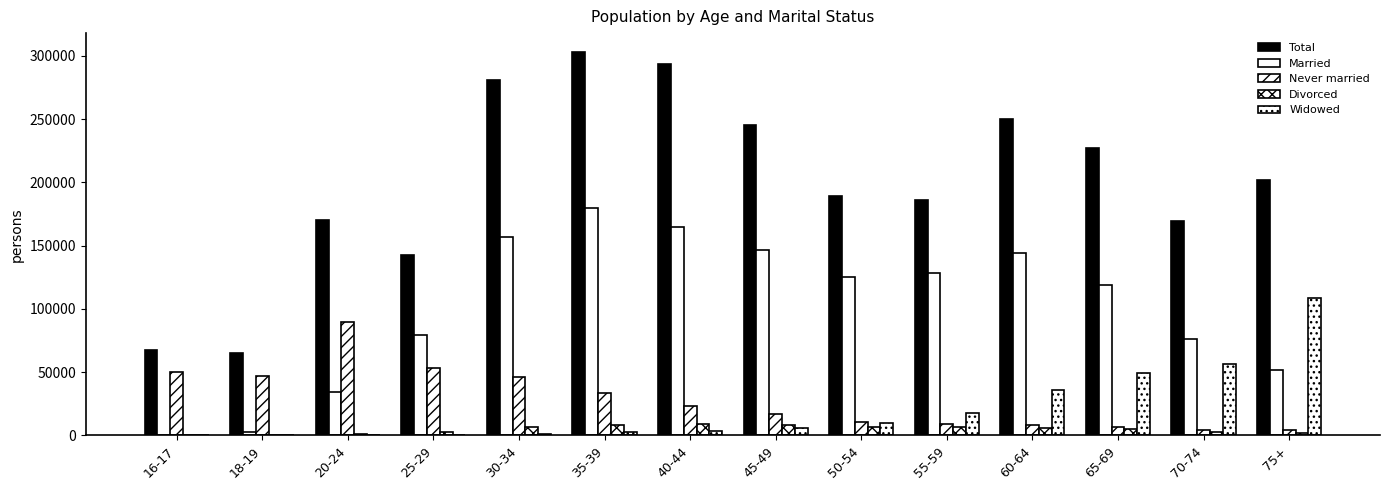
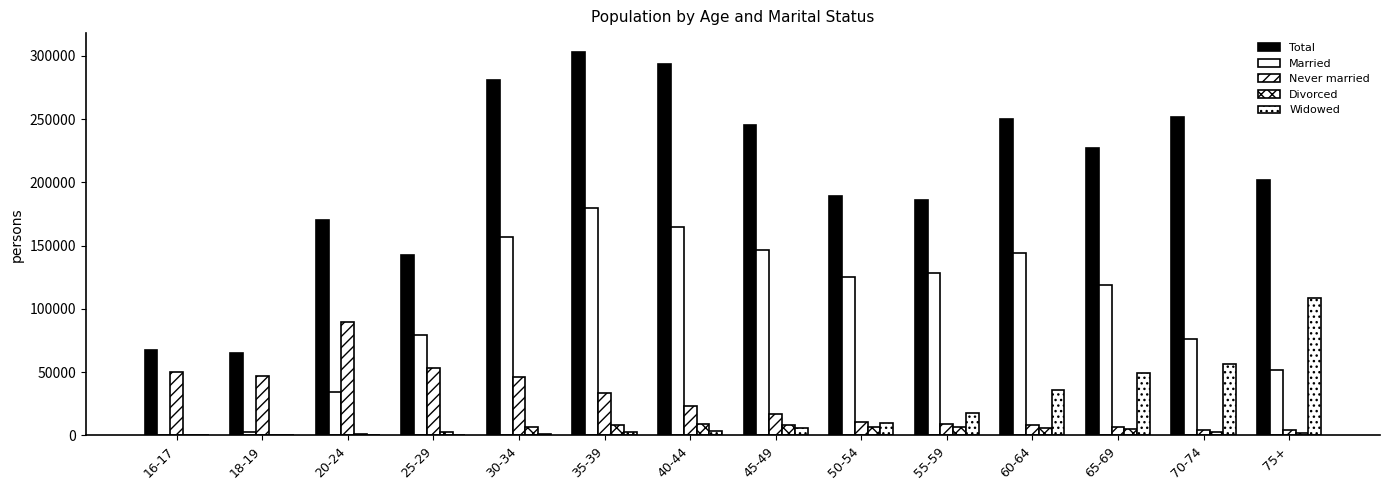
  {
    "Total": {
      "16-17": 67000,
      "18-19": 66000,
      "20-24": 170000,
      "25-29": 143000,
      "30-34": 281000,
      "35-39": 303000,
      "40-44": 294000,
      "45-49": 246000,
      "50-54": 189000,
      "55-59": 186000,
      "60-64": 251000,
      "65-69": 227000,
-     "70-74": 170000,
+     "70-74": 252000,
      "75+": 202000
    }
  }
